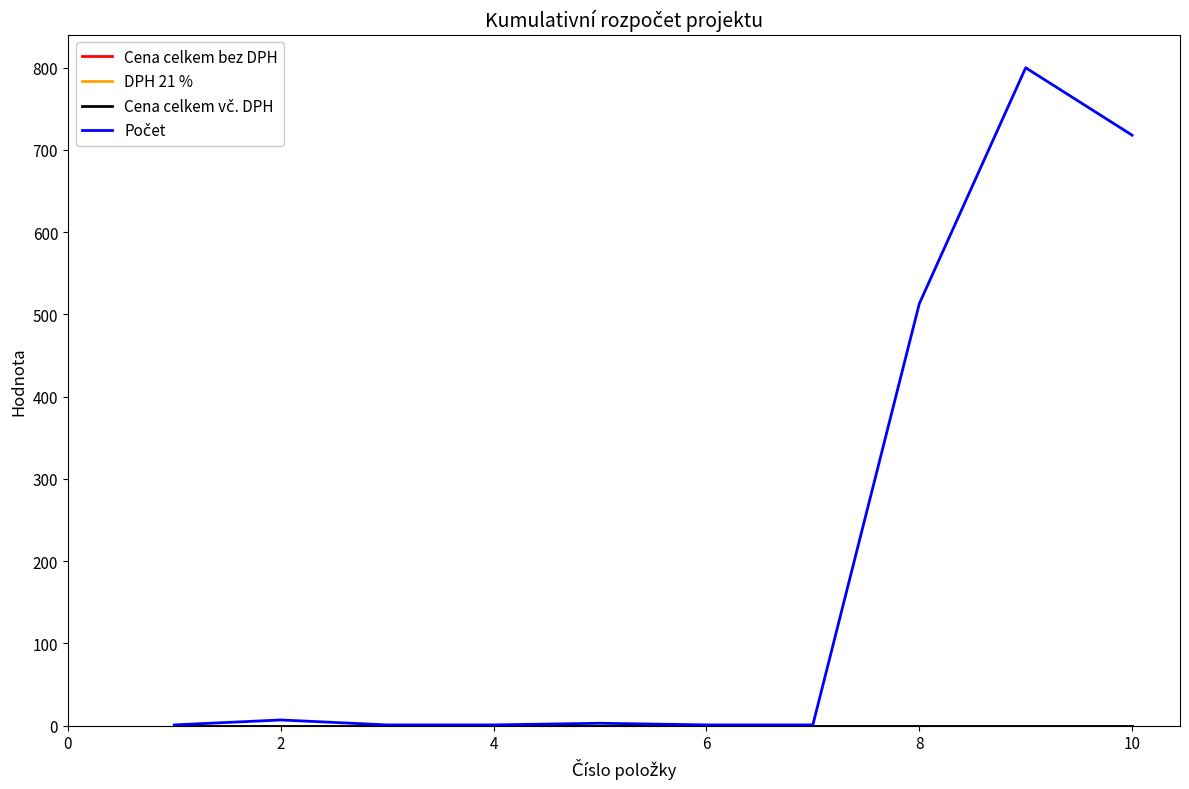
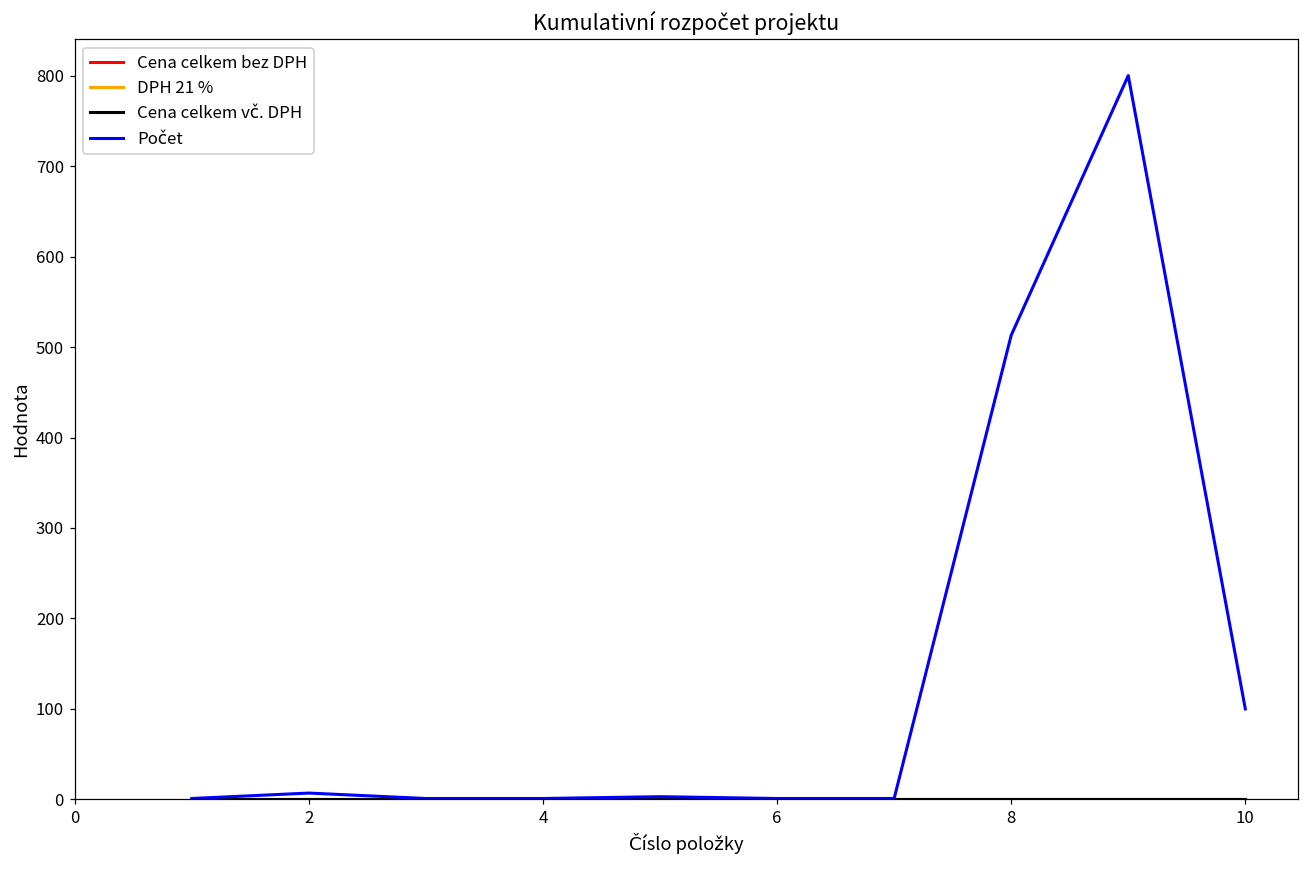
  {
    "Cena celkem vč. DPH": {
      "2": 0,
      "8": 0,
      "10": 0
    },
    "Počet": {
      "2": 10,
      "8": 510,
-     "10": 720
+     "10": 100
    }
  }
